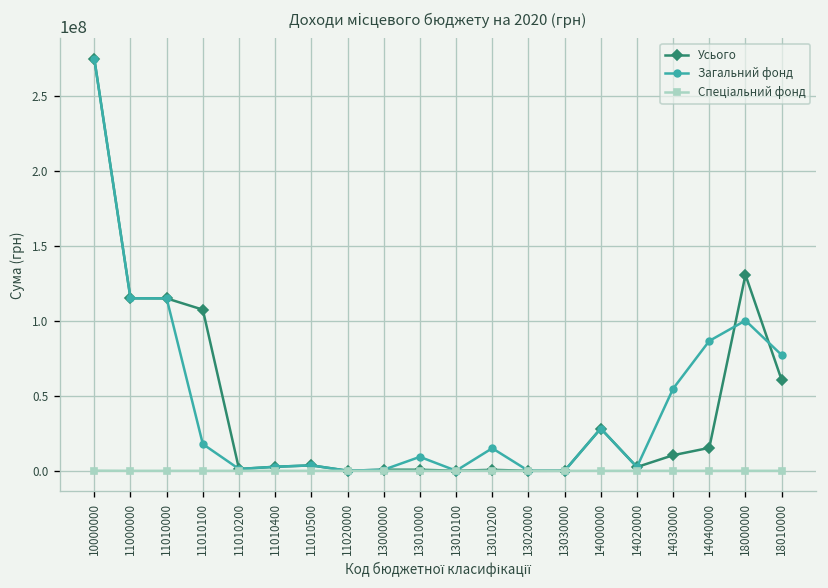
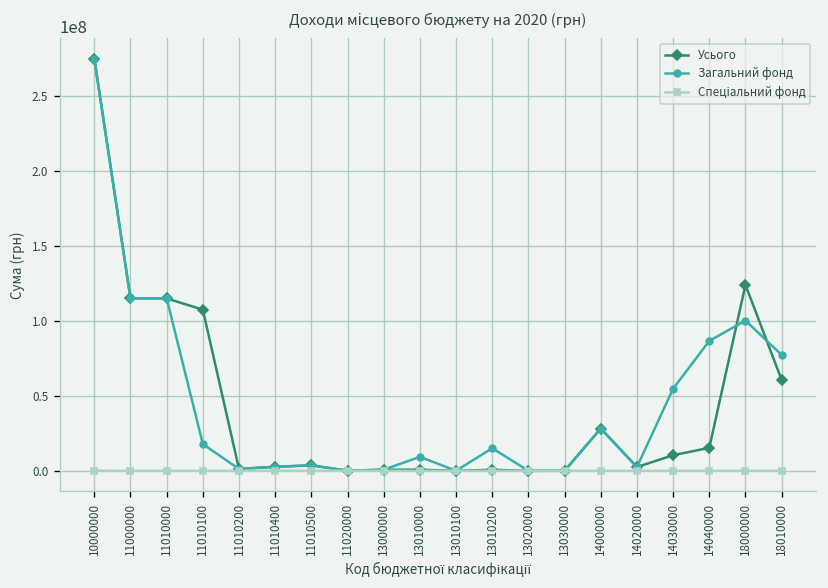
  {
    "Усього": {
      "11010100": 107000000,
      "14030000": 10000000,
      "14040000": 15000000,
-     "18000000": 131000000,
+     "18000000": 124000000,
      "18010000": 61000000
    },
    "Загальний фонд": {
      "11010100": 18000000,
      "13010000": 9000000,
      "13010200": 15000000,
      "14030000": 55000000,
      "14040000": 87000000,
      "18000000": 100000000,
      "18010000": 77000000
    },
    "Спеціальний фонд": {
      "10000000": 0,
      "11000000": 0,
      "11010000": 0,
      "11010100": 0,
      "11010400": 0,
      "11010500": 0,
      "14000000": 0,
      "14020000": 0,
      "14030000": 0,
      "14040000": 0,
      "18000000": 0,
      "18010000": 0
    }
  }
